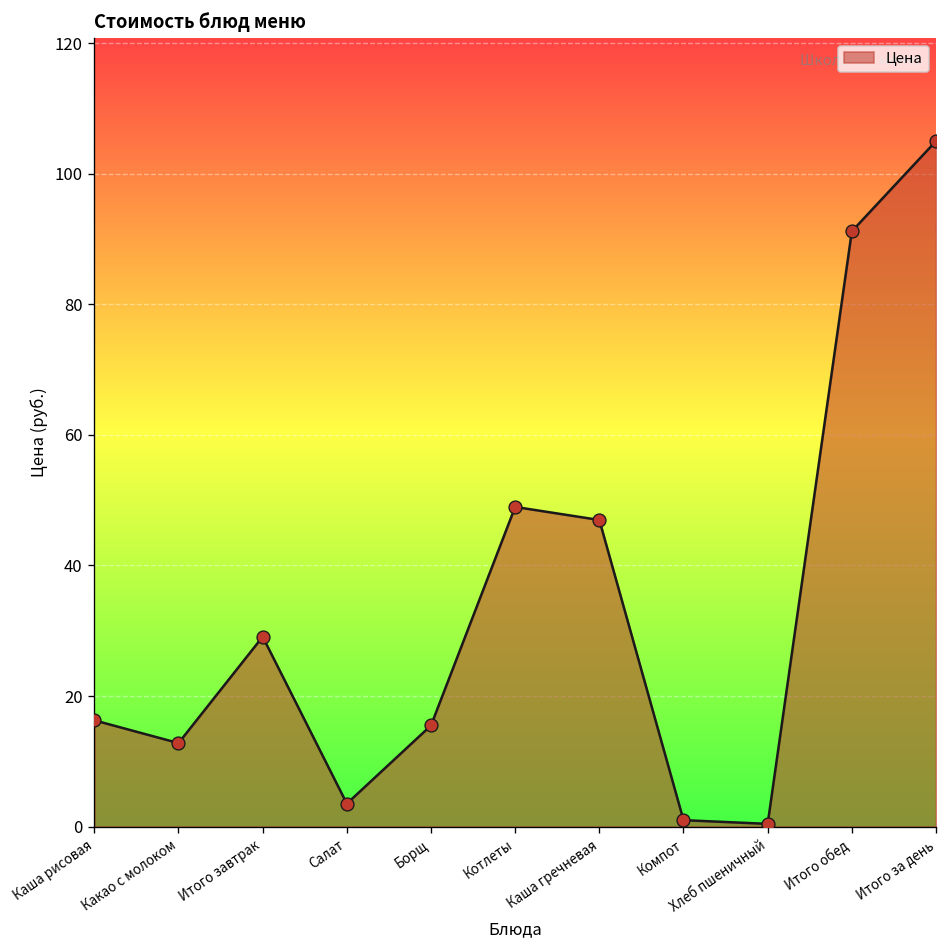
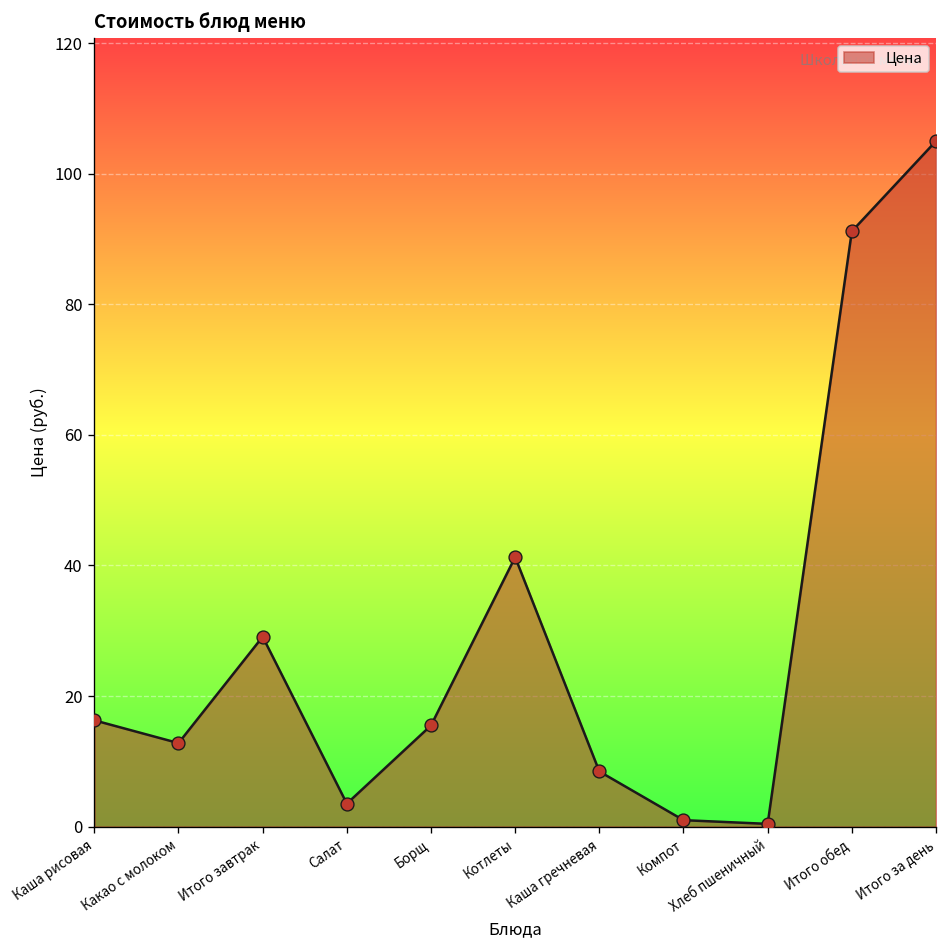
  {
    "Каша рисовая": 16,
    "Какао с молоком": 13,
    "Итого завтрак": 29,
    "Салат": 4,
    "Борщ": 16,
-   "Котлеты": 49,
-   "Каша гречневая": 47,
+   "Котлеты": 41,
+   "Каша гречневая": 8,
    "Компот": 1,
    "Хлеб пшеничный": 0,
    "Итого обед": 91,
    "Итого за день": 105
  }
